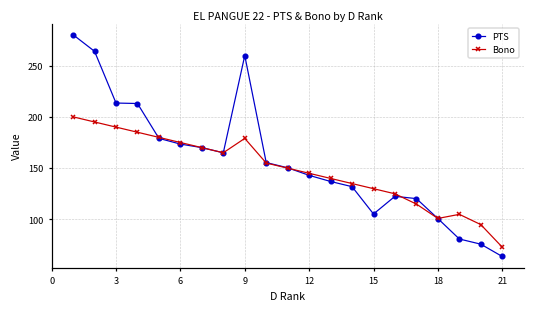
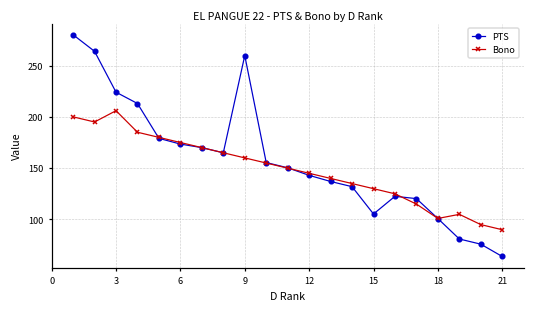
  {
    "PTS": {
-     "3": 210,
+     "3": 220,
      "9": 260,
      "15": 110,
      "21": 60
    },
    "Bono": {
-     "3": 190,
-     "9": 180,
+     "3": 210,
+     "9": 160,
      "15": 130,
-     "21": 70
+     "21": 90
    }
  }
